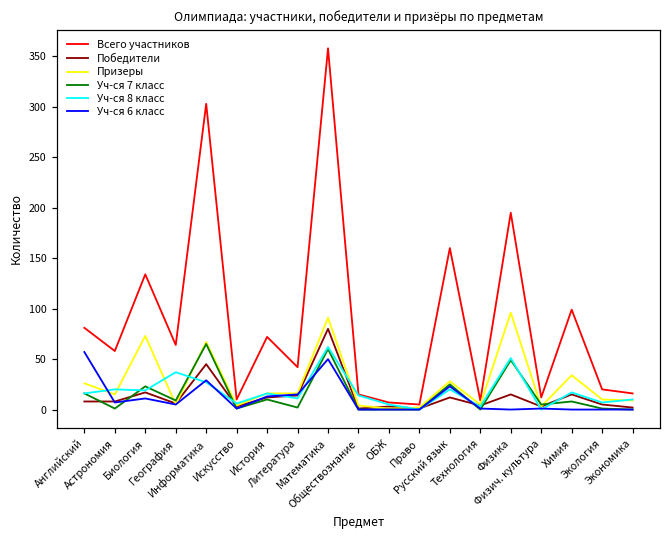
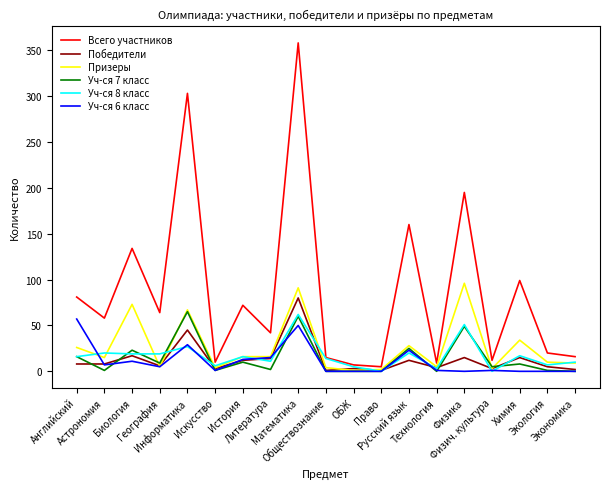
  {
    "Всего участников": {
      "Английский": 80,
      "Астрономия": 60,
      "Биология": 130,
      "География": 60,
      "Информатика": 300,
      "Искусство": 10,
      "История": 70,
      "Литература": 40,
      "Математика": 360,
      "Право": 10,
      "Русский язык": 160,
      "Технология": 10,
      "Физика": 200,
      "Физич. культура": 10,
      "Химия": 100,
      "Экология": 20,
      "Экономика": 20
    },
    "Победители": {
      "Английский": 10,
      "Информатика": 50,
      "Математика": 80,
      "Русский язык": 10,
      "Физика": 20
    },
    "Призеры": {
      "Английский": 30,
      "Астрономия": 20,
      "Биология": 70,
      "Математика": 90,
      "Обществознание": 0,
      "Русский язык": 30,
      "Физика": 100,
      "Химия": 30,
      "Экология": 10
    },
    "Уч-ся 7 класс": {
      "Астрономия": 0,
      "Биология": 20,
      "География": 10,
      "Литература": 0,
      "Химия": 10
    },
    "Уч-ся 8 класс": {
      "Астрономия": 20,
-     "География": 40,
+     "География": 20,
      "Литература": 10,
      "Русский язык": 20
    },
    "Уч-ся 6 класс": {
      "Английский": 60,
      "Биология": 10,
      "Математика": 50,
      "Физика": 0,
      "Химия": 0
    }
  }
